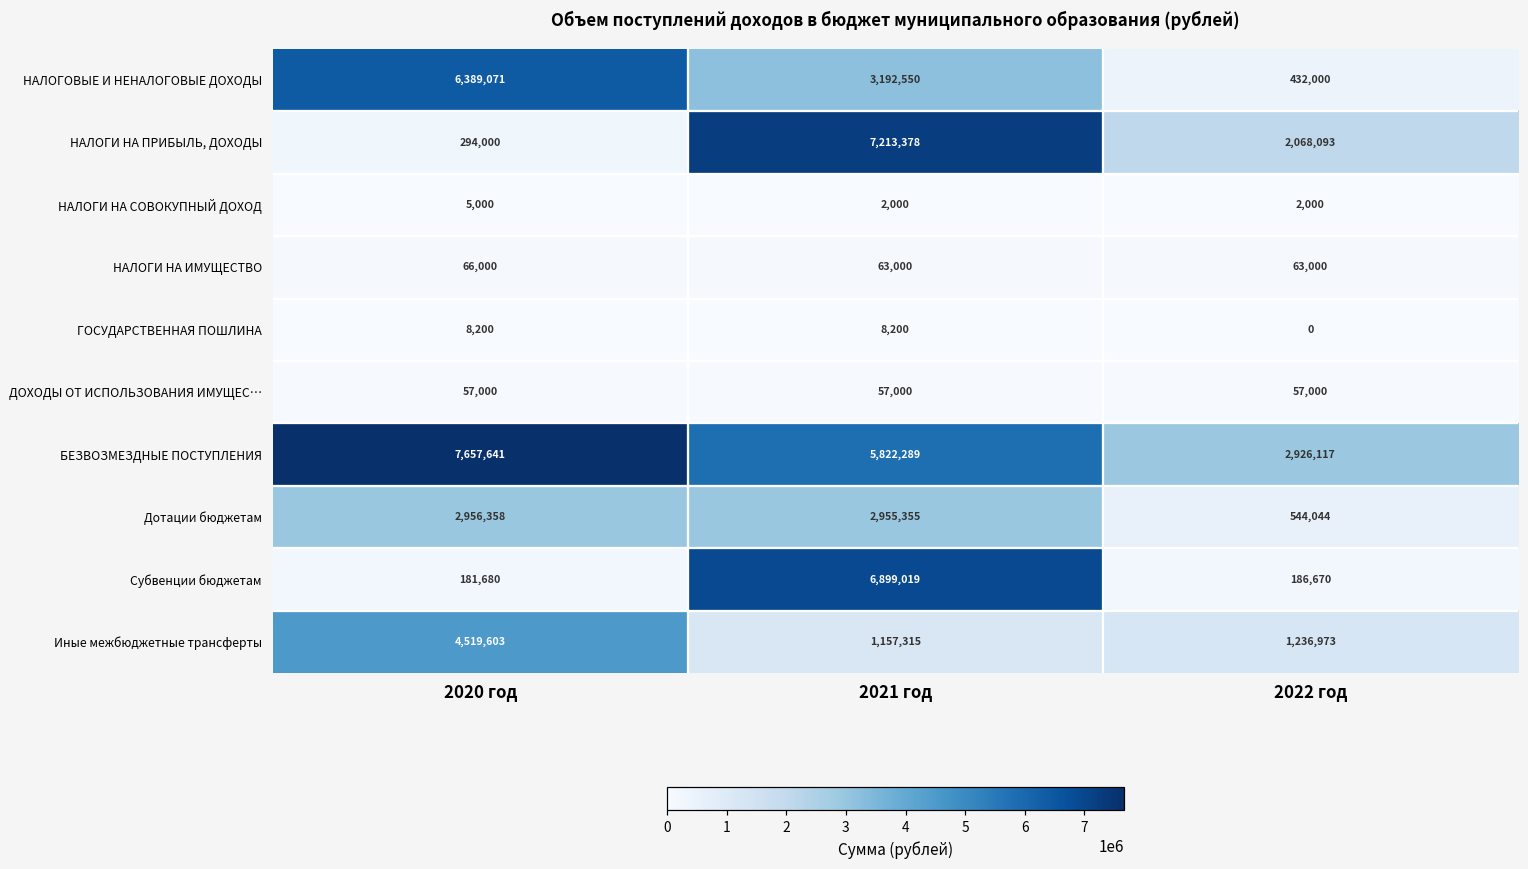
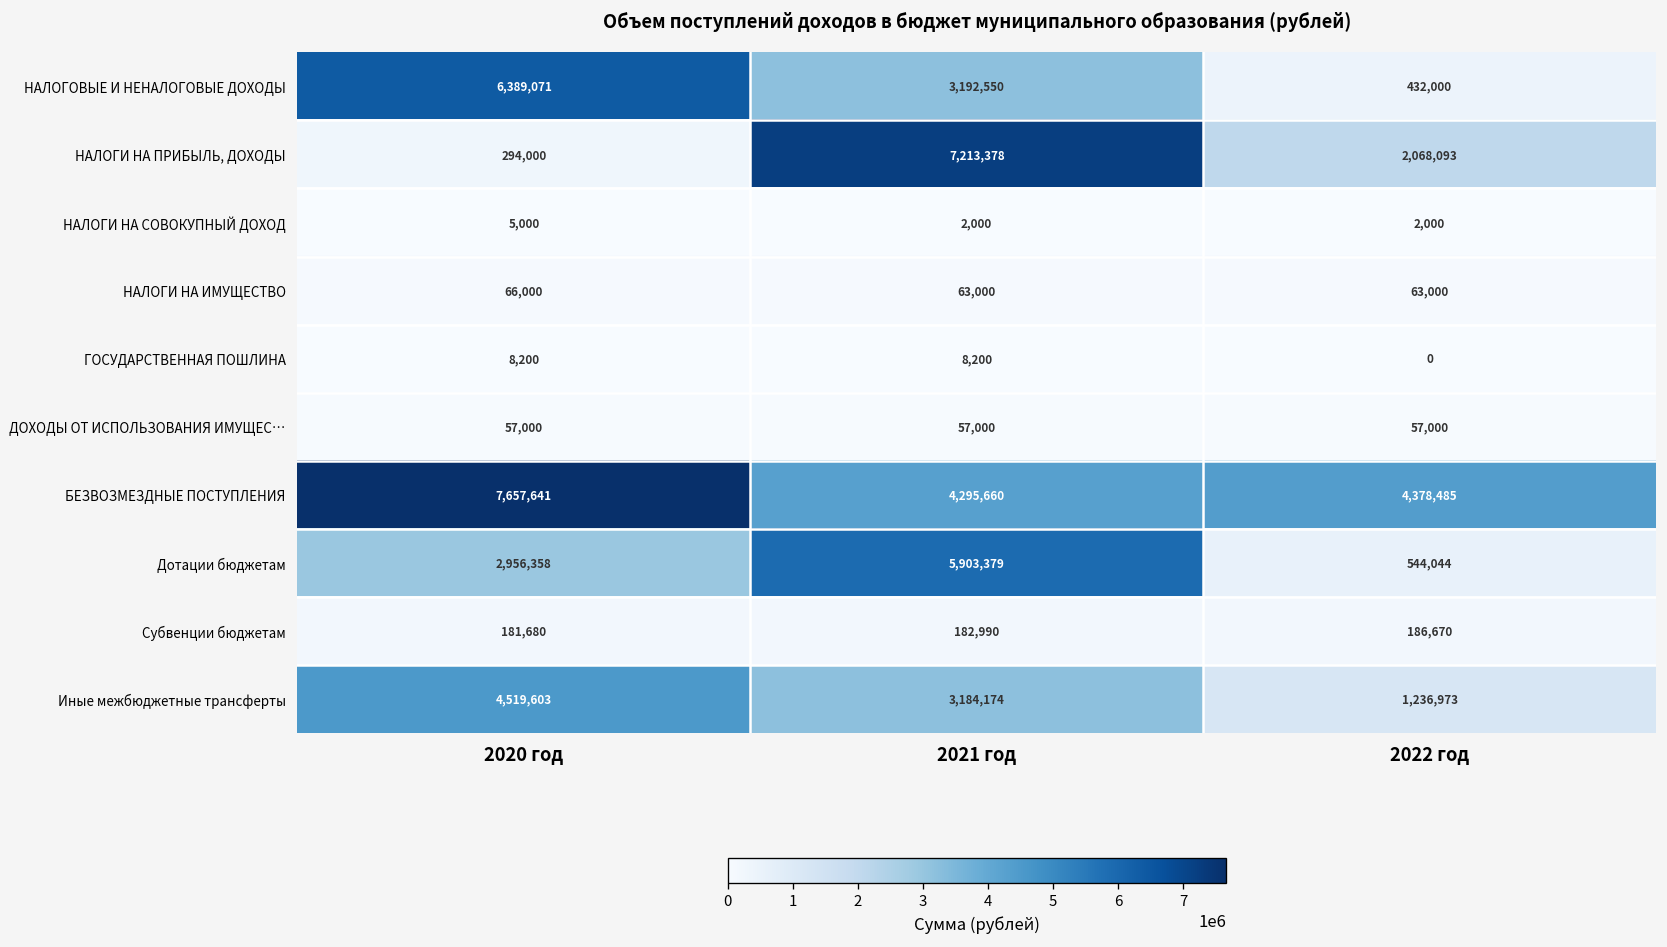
  {
    "НАЛОГОВЫЕ И НЕНАЛОГОВЫЕ ДОХОДЫ": {
      "2020 год": "6,389,071",
      "2021 год": "3,192,550",
      "2022 год": "432,000"
    },
    "НАЛОГИ НА ПРИБЫЛЬ, ДОХОДЫ": {
      "2020 год": "294,000",
      "2021 год": "7,213,378",
      "2022 год": "2,068,093"
    },
    "НАЛОГИ НА СОВОКУПНЫЙ ДОХОД": {
      "2020 год": "5,000",
      "2021 год": "2,000",
      "2022 год": "2,000"
    },
    "НАЛОГИ НА ИМУЩЕСТВО": {
      "2020 год": "66,000",
      "2021 год": "63,000",
      "2022 год": "63,000"
    },
    "ГОСУДАРСТВЕННАЯ ПОШЛИНА": {
      "2020 год": "8,200",
      "2021 год": "8,200",
      "2022 год": "0"
    },
    "ДОХОДЫ ОТ ИСПОЛЬЗОВАНИЯ ИМУЩЕС…": {
      "2020 год": "57,000",
      "2021 год": "57,000",
      "2022 год": "57,000"
    },
    "БЕЗВОЗМЕЗДНЫЕ ПОСТУПЛЕНИЯ": {
      "2020 год": "7,657,641",
-     "2021 год": "5,822,289",
-     "2022 год": "2,926,117"
+     "2021 год": "4,295,660",
+     "2022 год": "4,378,485"
    },
    "Дотации бюджетам": {
      "2020 год": "2,956,358",
-     "2021 год": "2,955,355",
+     "2021 год": "5,903,379",
      "2022 год": "544,044"
    },
    "Субвенции бюджетам": {
      "2020 год": "181,680",
-     "2021 год": "6,899,019",
+     "2021 год": "182,990",
      "2022 год": "186,670"
    },
    "Иные межбюджетные трансферты": {
      "2020 год": "4,519,603",
-     "2021 год": "1,157,315",
+     "2021 год": "3,184,174",
      "2022 год": "1,236,973"
    }
  }
